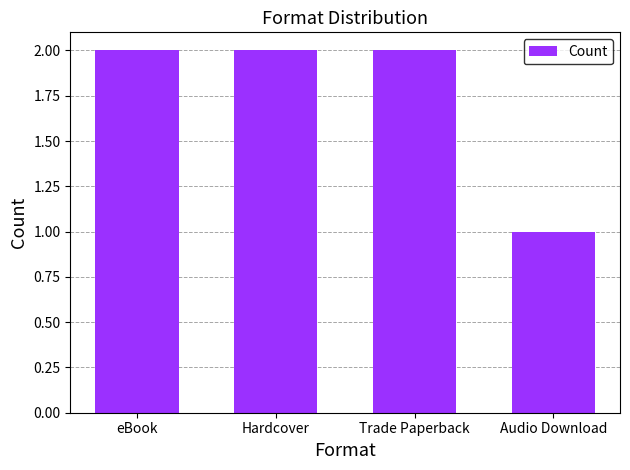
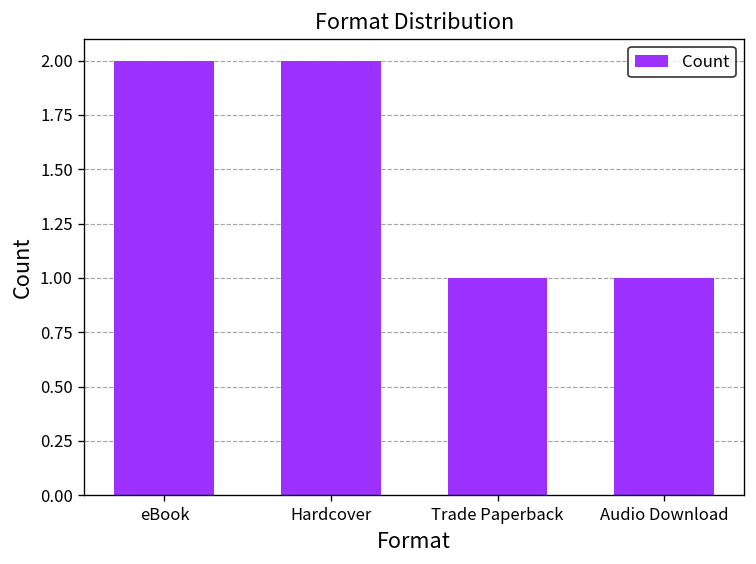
  {
    "eBook": 2,
    "Hardcover": 2,
-   "Trade Paperback": 2,
+   "Trade Paperback": 1,
    "Audio Download": 1
  }
